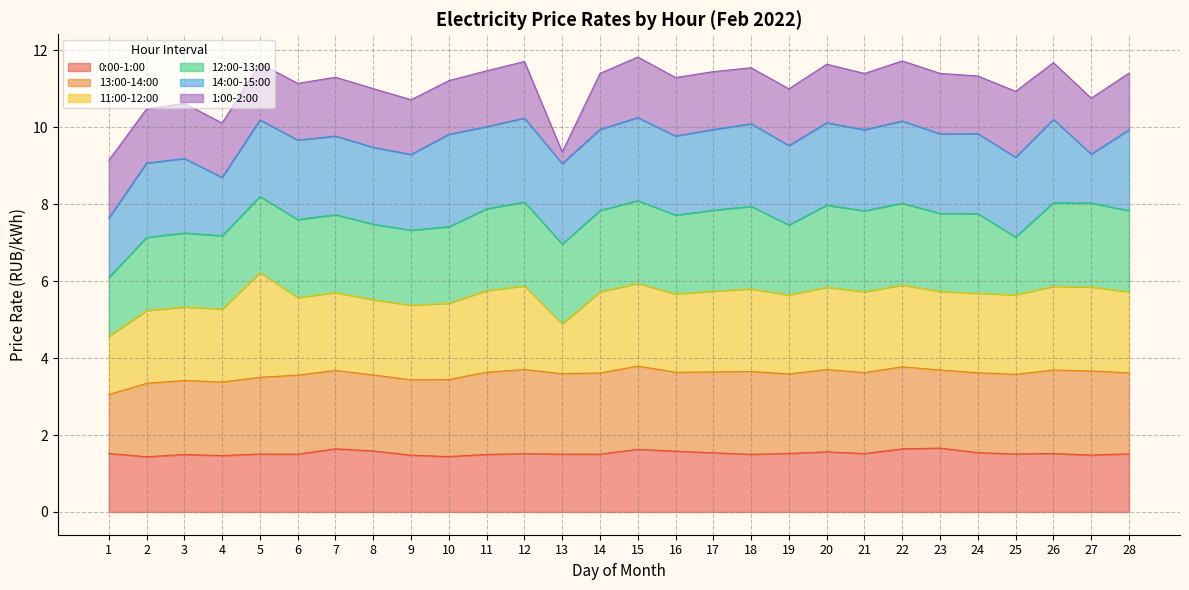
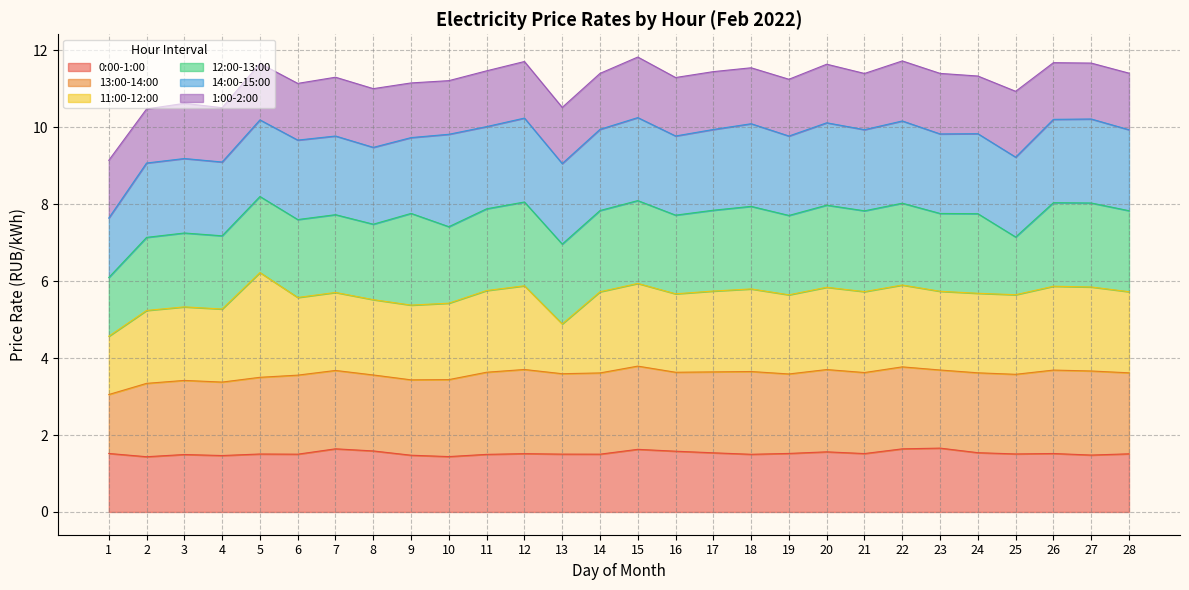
  {
    "11:00-12:00": {
      "1": 1.5,
      "2": 1.9,
      "3": 1.9,
      "4": 1.9,
      "5": 2.7,
      "6": 2.0,
      "7": 2.0,
      "8": 2.0,
      "9": 1.9,
      "10": 2.0,
      "11": 2.1,
      "12": 2.2,
      "13": 1.3,
      "14": 2.1,
      "15": 2.1,
      "16": 2.0,
      "17": 2.1,
      "18": 2.1,
      "19": 2.1,
      "20": 2.1,
      "21": 2.1,
      "22": 2.1,
      "23": 2.0,
      "24": 2.1,
      "25": 2.1,
      "26": 2.2,
      "27": 2.2,
      "28": 2.1
    },
    "12:00-13:00": {
      "1": 1.5,
      "2": 1.9,
      "3": 1.9,
      "4": 1.9,
      "5": 2.0,
      "6": 2.0,
      "7": 2.0,
      "8": 2.0,
-     "9": 1.9,
+     "9": 2.4,
      "10": 2.0,
      "11": 2.1,
      "12": 2.2,
      "13": 2.1,
      "14": 2.1,
      "15": 2.2,
      "16": 2.0,
      "17": 2.1,
      "18": 2.1,
-     "19": 1.8,
+     "19": 2.1,
      "20": 2.1,
      "21": 2.1,
      "22": 2.1,
      "23": 2.0,
      "24": 2.1,
      "25": 1.5,
      "26": 2.2,
      "27": 2.2,
      "28": 2.1
    },
    "14:00-15:00": {
      "1": 1.5,
      "2": 1.9,
      "3": 1.9,
-     "4": 1.5,
+     "4": 1.9,
      "5": 2.0,
      "6": 2.1,
      "7": 2.0,
      "8": 2.0,
      "9": 2.0,
      "10": 2.4,
      "11": 2.1,
      "12": 2.2,
      "13": 2.1,
      "14": 2.1,
      "15": 2.2,
      "16": 2.1,
      "17": 2.1,
      "18": 2.1,
      "19": 2.1,
      "20": 2.1,
      "21": 2.1,
      "22": 2.1,
      "23": 2.1,
      "24": 2.1,
      "25": 2.1,
      "26": 2.2,
-     "27": 1.3,
+     "27": 2.2,
      "28": 2.1
    },
    "1:00-2:00": {
      "1": 1.5,
      "2": 1.4,
      "6": 1.5,
      "7": 1.5,
      "8": 1.5,
      "9": 1.4,
      "10": 1.4,
      "11": 1.4,
      "12": 1.5,
-     "13": 0.3,
+     "13": 1.5,
      "14": 1.5,
      "15": 1.6,
      "16": 1.5,
      "17": 1.5,
      "18": 1.5,
      "19": 1.5,
      "20": 1.5,
      "21": 1.5,
      "22": 1.6,
      "23": 1.6,
      "24": 1.5,
      "25": 1.7,
      "26": 1.5,
      "27": 1.5,
      "28": 1.5
    }
  }
